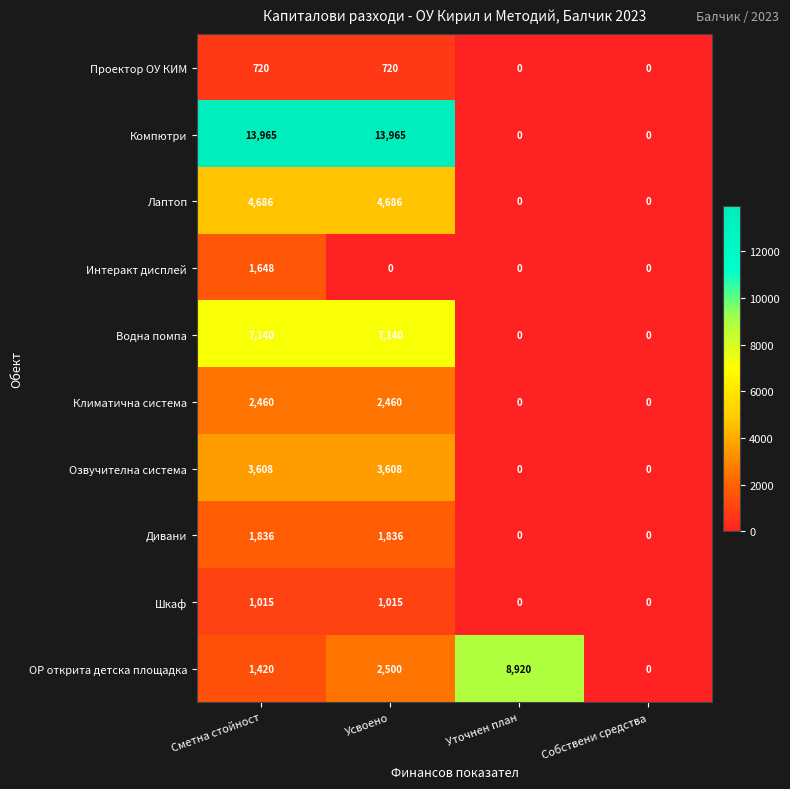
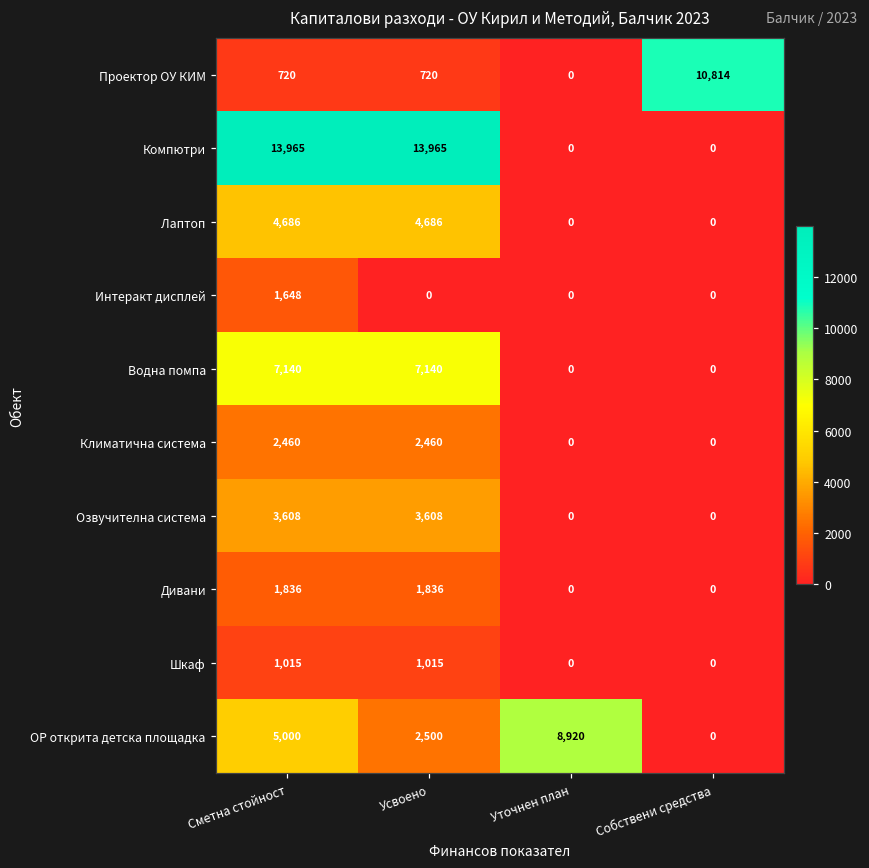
  {
    "Проектор ОУ КИМ": {
      "Сметна стойност": "720",
      "Усвоено": "720",
      "Уточнен план": "0",
-     "Собствени средства": "0"
+     "Собствени средства": "10,814"
    },
    "Компютри": {
      "Сметна стойност": "13,965",
      "Усвоено": "13,965",
      "Уточнен план": "0",
      "Собствени средства": "0"
    },
    "Лаптоп": {
      "Сметна стойност": "4,686",
      "Усвоено": "4,686",
      "Уточнен план": "0",
      "Собствени средства": "0"
    },
    "Интеракт дисплей": {
      "Сметна стойност": "1,648",
      "Усвоено": "0",
      "Уточнен план": "0",
      "Собствени средства": "0"
    },
    "Водна помпа": {
      "Сметна стойност": "7,140",
      "Усвоено": "7,140",
      "Уточнен план": "0",
      "Собствени средства": "0"
    },
    "Климатична система": {
      "Сметна стойност": "2,460",
      "Усвоено": "2,460",
      "Уточнен план": "0",
      "Собствени средства": "0"
    },
    "Озвучителна система": {
      "Сметна стойност": "3,608",
      "Усвоено": "3,608",
      "Уточнен план": "0",
      "Собствени средства": "0"
    },
    "Дивани": {
      "Сметна стойност": "1,836",
      "Усвоено": "1,836",
      "Уточнен план": "0",
      "Собствени средства": "0"
    },
    "Шкаф": {
      "Сметна стойност": "1,015",
      "Усвоено": "1,015",
      "Уточнен план": "0",
      "Собствени средства": "0"
    },
    "ОР открита детска площадка": {
-     "Сметна стойност": "1,420",
+     "Сметна стойност": "5,000",
      "Усвоено": "2,500",
      "Уточнен план": "8,920",
      "Собствени средства": "0"
    }
  }
